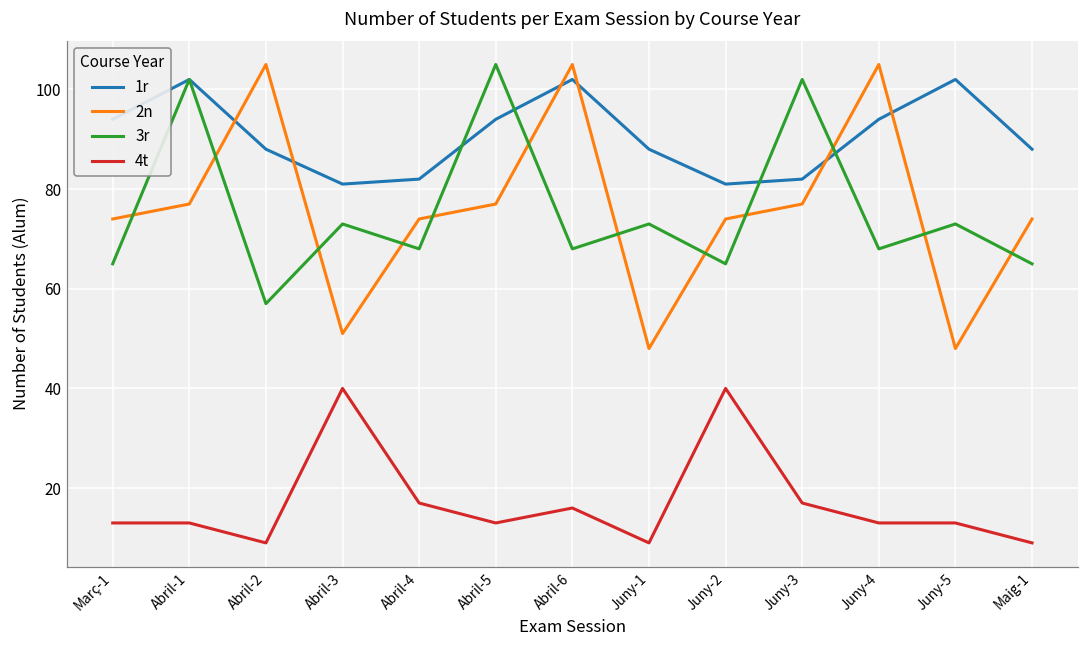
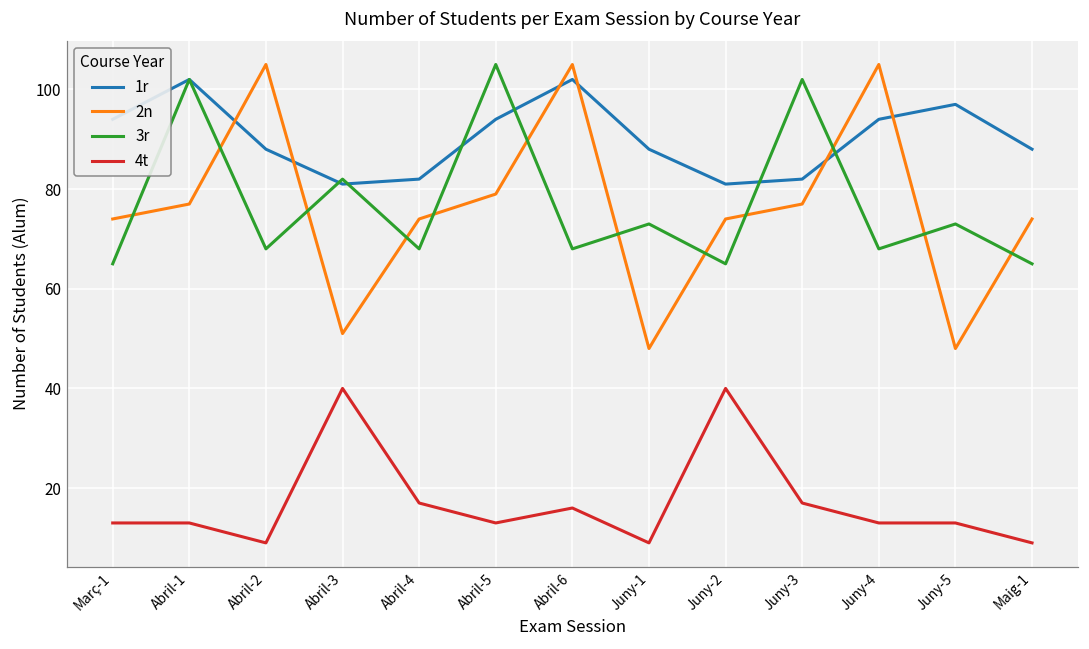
  {
    "1r": {
      "Abril-2": 88,
      "Abril-3": 81,
      "Abril-4": 82,
      "Abril-5": 94,
      "Abril-6": 102,
      "Juny-1": 88,
      "Juny-2": 81,
      "Juny-3": 82,
      "Juny-4": 94,
-     "Juny-5": 102,
+     "Juny-5": 97,
      "Maig-1": 88
    },
    "2n": {
      "Març-1": 74,
      "Abril-1": 77,
      "Abril-2": 105,
      "Abril-3": 51,
      "Abril-4": 74,
-     "Abril-5": 77,
+     "Abril-5": 79,
      "Abril-6": 105,
      "Juny-1": 48,
      "Juny-2": 74,
      "Juny-3": 77,
      "Juny-4": 105,
      "Juny-5": 48,
      "Maig-1": 74
    },
    "3r": {
      "Març-1": 65,
-     "Abril-2": 57,
-     "Abril-3": 73,
+     "Abril-2": 68,
+     "Abril-3": 82,
      "Abril-4": 68,
      "Abril-5": 105,
      "Abril-6": 68,
      "Juny-1": 73,
      "Juny-2": 65,
      "Juny-3": 102,
      "Juny-4": 68,
      "Juny-5": 73,
      "Maig-1": 65
    },
    "4t": {
      "Març-1": 13,
      "Abril-1": 13,
      "Abril-2": 9,
      "Abril-3": 40,
      "Abril-4": 17,
      "Abril-5": 13,
      "Abril-6": 16,
      "Juny-1": 9,
      "Juny-2": 40,
      "Juny-3": 17,
      "Juny-4": 13,
      "Juny-5": 13,
      "Maig-1": 9
    }
  }
